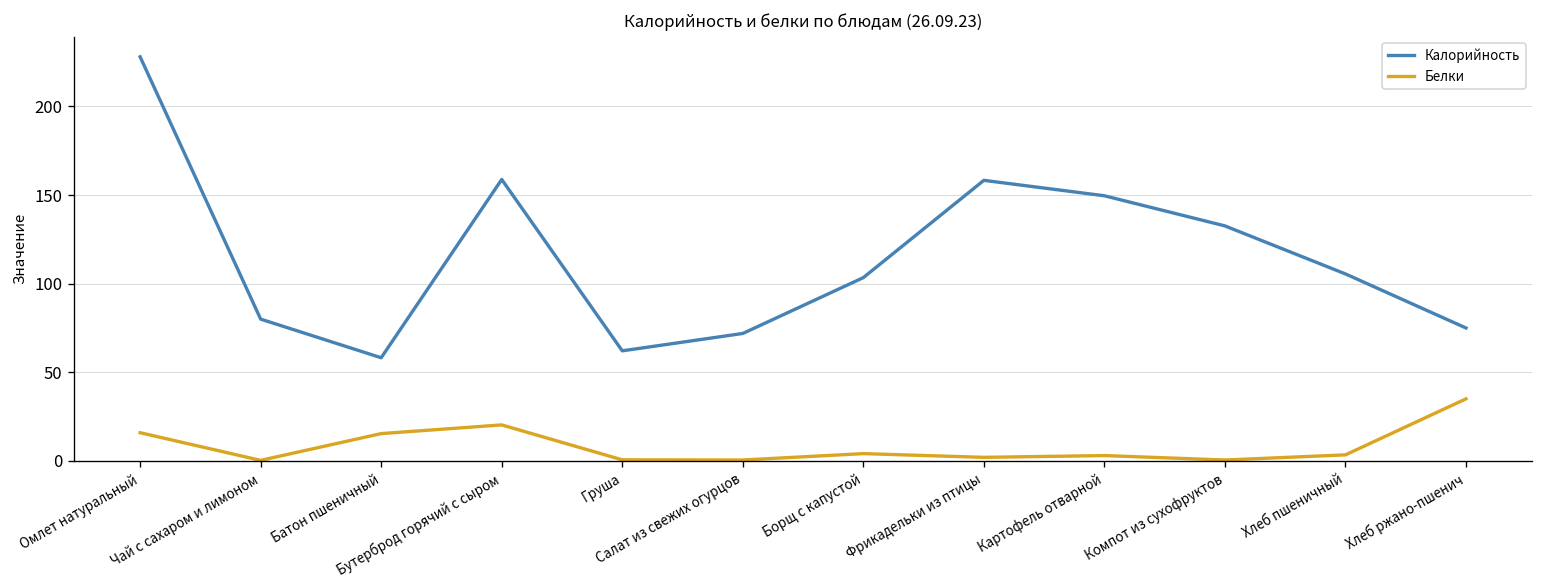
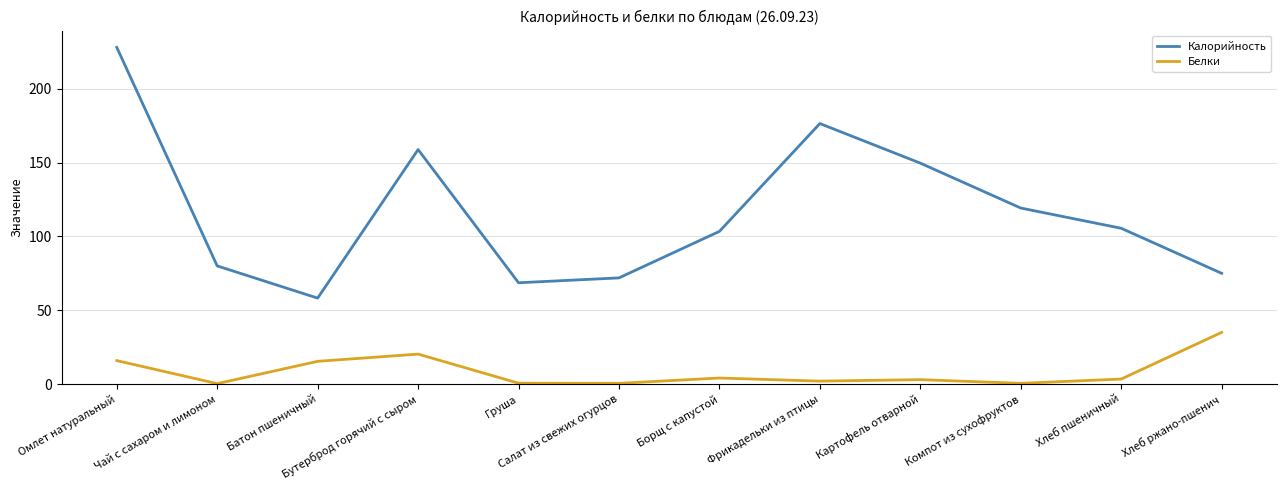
  {
    "Калорийность": {
      "Омлет натуральный": 228,
      "Чай с сахаром и лимоном": 80,
      "Батон пшеничный": 58,
      "Бутерброд горячий с сыром": 159,
-     "Груша": 62,
+     "Груша": 69,
      "Салат из свежих огурцов": 72,
      "Борщ с капустой": 103,
-     "Фрикадельки из птицы": 158,
+     "Фрикадельки из птицы": 176,
      "Картофель отварной": 150,
-     "Компот из сухофруктов": 133,
+     "Компот из сухофруктов": 119,
      "Хлеб пшеничный": 106,
      "Хлеб ржано-пшенич": 75
    },
    "Белки": {
      "Омлет натуральный": 16,
      "Чай с сахаром и лимоном": 0,
      "Батон пшеничный": 15,
      "Бутерброд горячий с сыром": 20,
      "Груша": 1,
      "Салат из свежих огурцов": 1,
      "Борщ с капустой": 4,
      "Фрикадельки из птицы": 2,
      "Картофель отварной": 3,
      "Компот из сухофруктов": 1,
      "Хлеб пшеничный": 3,
      "Хлеб ржано-пшенич": 35
    }
  }
